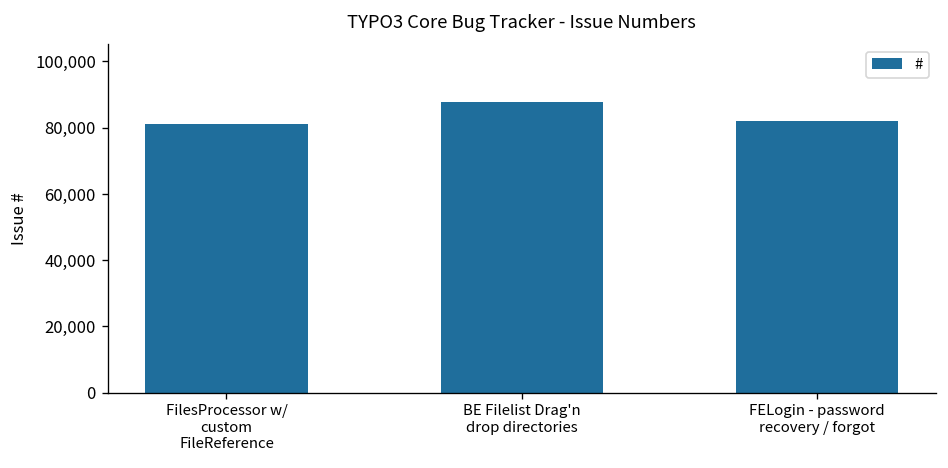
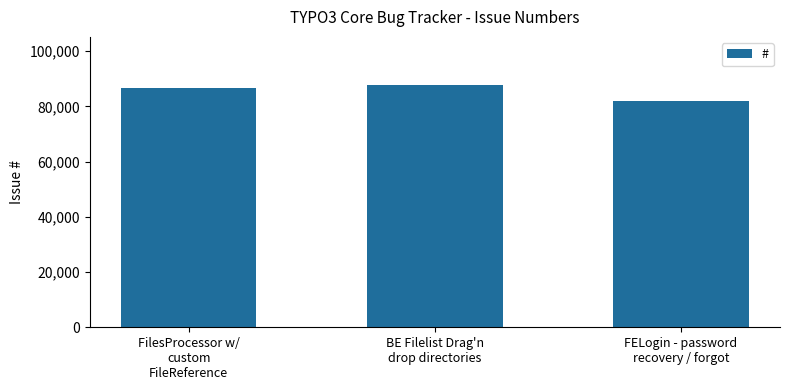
  {
-   "FilesProcessor w/ custom FileReference": "81,000",
+   "FilesProcessor w/ custom FileReference": "87,000",
    "BE Filelist Drag'n drop directories": "88,000",
    "FELogin - password recovery / forgot": "82,000"
  }
